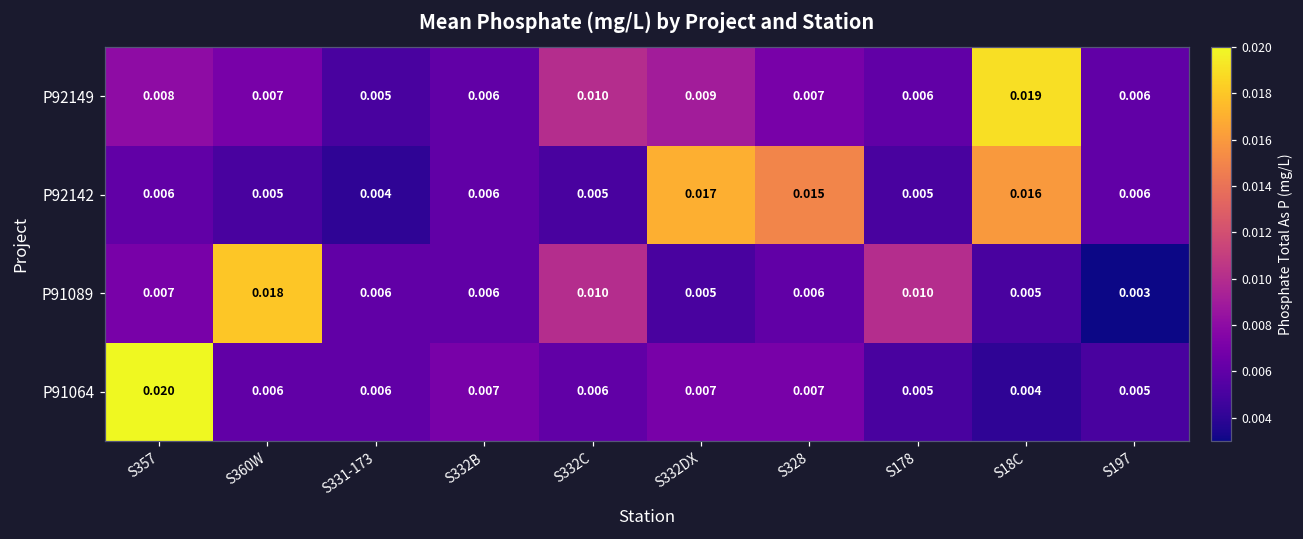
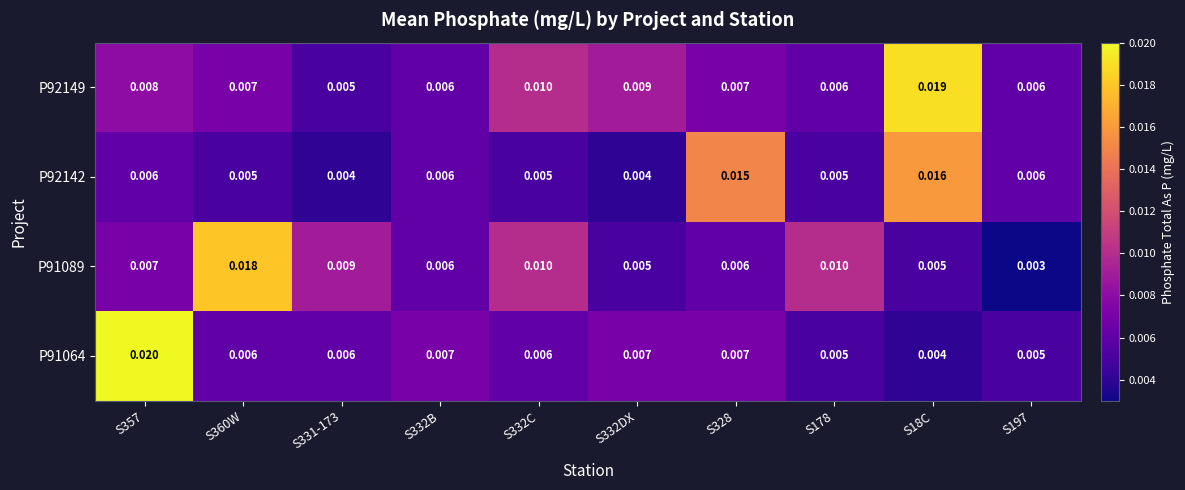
  {
    "P92149": {
      "S357": 0.008,
      "S360W": 0.007,
      "S331-173": 0.005,
      "S332B": 0.006,
      "S332C": 0.010,
      "S332DX": 0.009,
      "S328": 0.007,
      "S178": 0.006,
      "S18C": 0.019,
      "S197": 0.006
    },
    "P92142": {
      "S357": 0.006,
      "S360W": 0.005,
      "S331-173": 0.004,
      "S332B": 0.006,
      "S332C": 0.005,
-     "S332DX": 0.017,
+     "S332DX": 0.004,
      "S328": 0.015,
      "S178": 0.005,
      "S18C": 0.016,
      "S197": 0.006
    },
    "P91089": {
      "S357": 0.007,
      "S360W": 0.018,
-     "S331-173": 0.006,
+     "S331-173": 0.009,
      "S332B": 0.006,
      "S332C": 0.010,
      "S332DX": 0.005,
      "S328": 0.006,
      "S178": 0.010,
      "S18C": 0.005,
      "S197": 0.003
    },
    "P91064": {
      "S357": 0.020,
      "S360W": 0.006,
      "S331-173": 0.006,
      "S332B": 0.007,
      "S332C": 0.006,
      "S332DX": 0.007,
      "S328": 0.007,
      "S178": 0.005,
      "S18C": 0.004,
      "S197": 0.005
    }
  }
